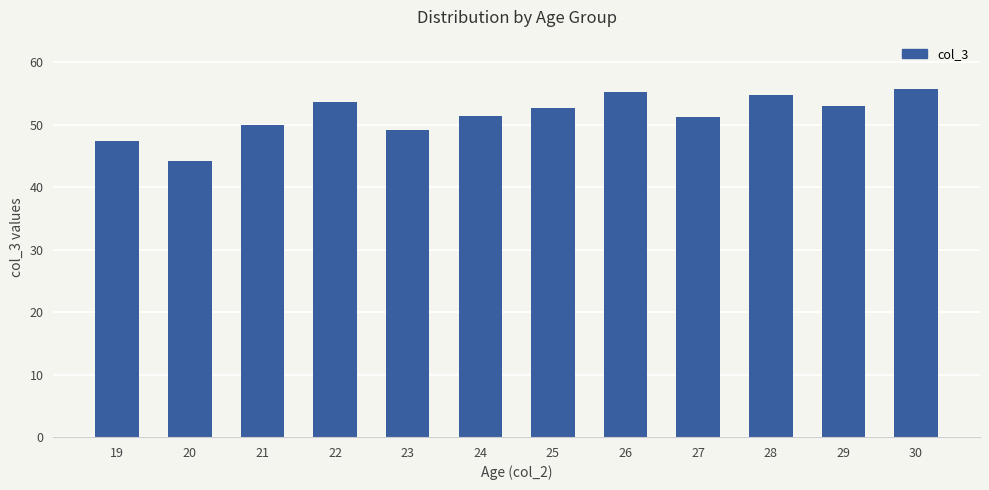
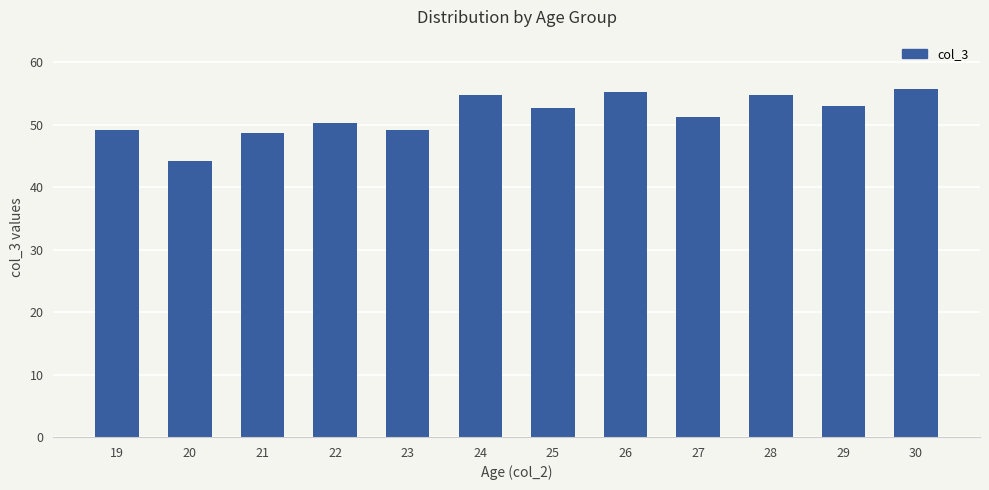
  {
-   "19": 47,
+   "19": 49,
    "20": 44,
-   "21": 50,
-   "22": 54,
+   "21": 49,
+   "22": 50,
    "23": 49,
-   "24": 51,
+   "24": 55,
    "25": 53,
    "26": 55,
    "27": 51,
    "28": 55,
    "29": 53,
    "30": 56
  }
